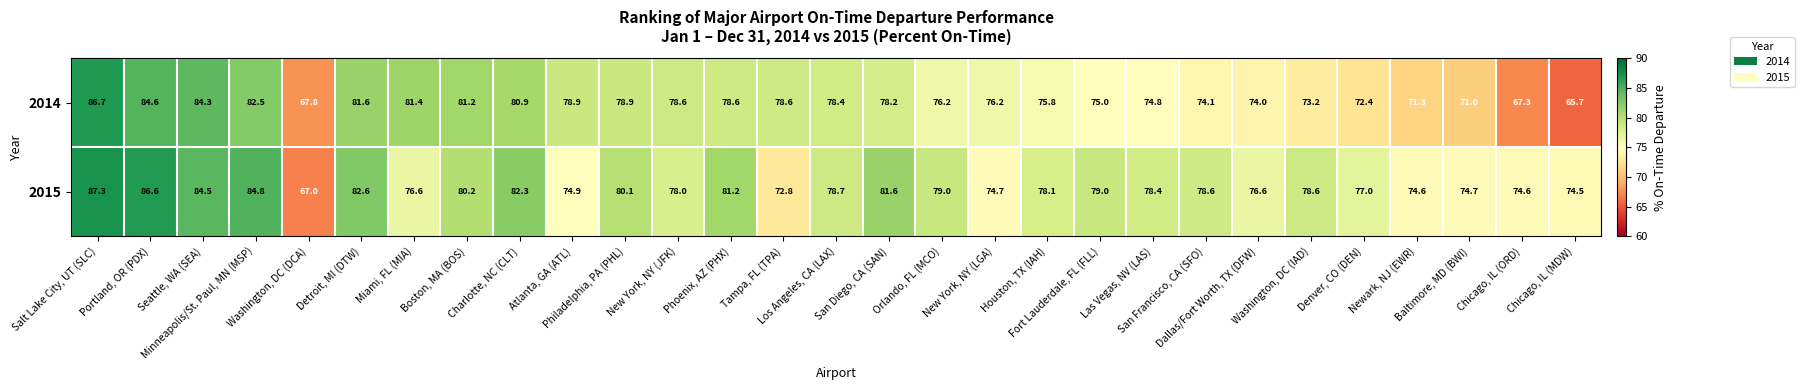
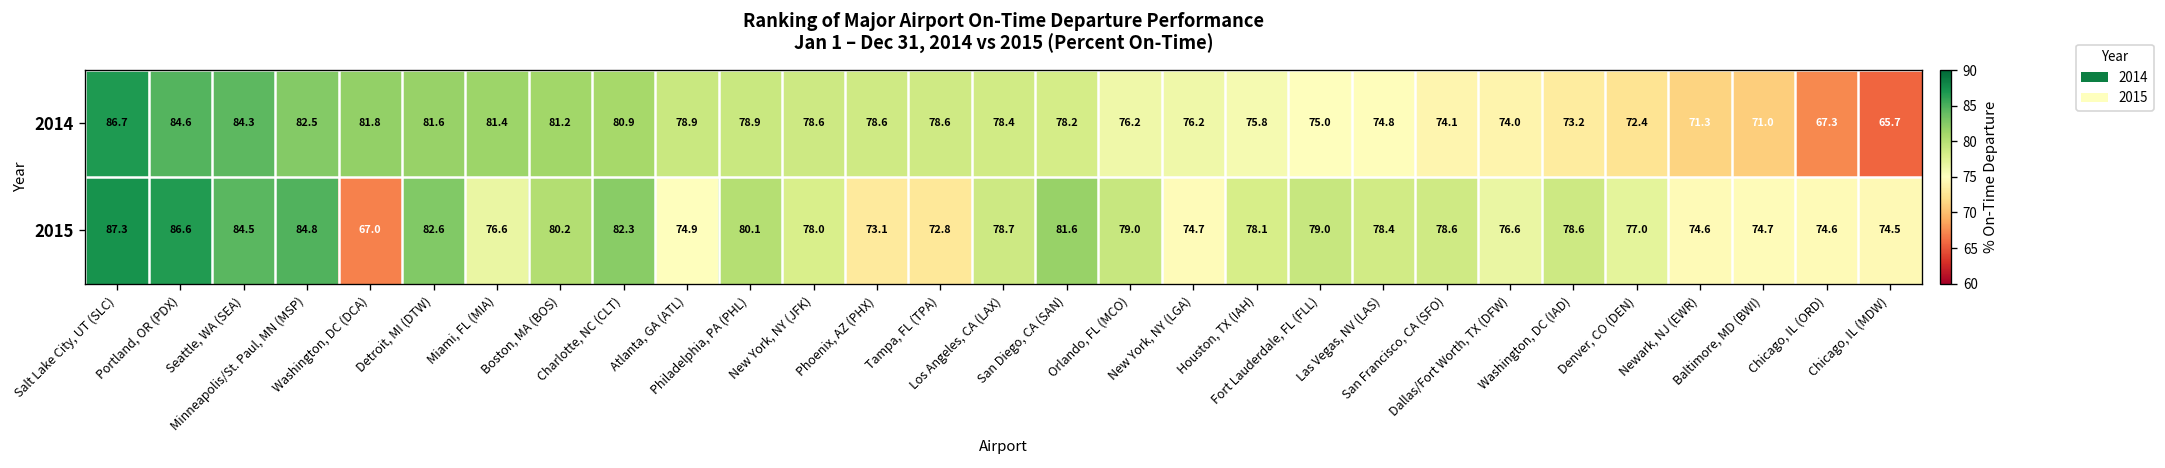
  {
    "2014": {
      "Salt Lake City, UT (SLC)": 86.7,
      "Portland, OR (PDX)": 84.6,
      "Seattle, WA (SEA)": 84.3,
      "Minneapolis/St. Paul, MN (MSP)": 82.5,
-     "Washington, DC (DCA)": 67.8,
+     "Washington, DC (DCA)": 81.8,
      "Detroit, MI (DTW)": 81.6,
      "Miami, FL (MIA)": 81.4,
      "Boston, MA (BOS)": 81.2,
      "Charlotte, NC (CLT)": 80.9,
      "Atlanta, GA (ATL)": 78.9,
      "Philadelphia, PA (PHL)": 78.9,
      "New York, NY (JFK)": 78.6,
      "Phoenix, AZ (PHX)": 78.6,
      "Tampa, FL (TPA)": 78.6,
      "Los Angeles, CA (LAX)": 78.4,
      "San Diego, CA (SAN)": 78.2,
      "Orlando, FL (MCO)": 76.2,
      "New York, NY (LGA)": 76.2,
      "Houston, TX (IAH)": 75.8,
      "Fort Lauderdale, FL (FLL)": 75.0,
      "Las Vegas, NV (LAS)": 74.8,
      "San Francisco, CA (SFO)": 74.1,
      "Dallas/Fort Worth, TX (DFW)": 74.0,
      "Washington, DC (IAD)": 73.2,
      "Denver, CO (DEN)": 72.4,
      "Newark, NJ (EWR)": 71.3,
      "Baltimore, MD (BWI)": 71.0,
      "Chicago, IL (ORD)": 67.3,
      "Chicago, IL (MDW)": 65.7
    },
    "2015": {
      "Salt Lake City, UT (SLC)": 87.3,
      "Portland, OR (PDX)": 86.6,
      "Seattle, WA (SEA)": 84.5,
      "Minneapolis/St. Paul, MN (MSP)": 84.8,
      "Washington, DC (DCA)": 67.0,
      "Detroit, MI (DTW)": 82.6,
      "Miami, FL (MIA)": 76.6,
      "Boston, MA (BOS)": 80.2,
      "Charlotte, NC (CLT)": 82.3,
      "Atlanta, GA (ATL)": 74.9,
      "Philadelphia, PA (PHL)": 80.1,
      "New York, NY (JFK)": 78.0,
-     "Phoenix, AZ (PHX)": 81.2,
+     "Phoenix, AZ (PHX)": 73.1,
      "Tampa, FL (TPA)": 72.8,
      "Los Angeles, CA (LAX)": 78.7,
      "San Diego, CA (SAN)": 81.6,
      "Orlando, FL (MCO)": 79.0,
      "New York, NY (LGA)": 74.7,
      "Houston, TX (IAH)": 78.1,
      "Fort Lauderdale, FL (FLL)": 79.0,
      "Las Vegas, NV (LAS)": 78.4,
      "San Francisco, CA (SFO)": 78.6,
      "Dallas/Fort Worth, TX (DFW)": 76.6,
      "Washington, DC (IAD)": 78.6,
      "Denver, CO (DEN)": 77.0,
      "Newark, NJ (EWR)": 74.6,
      "Baltimore, MD (BWI)": 74.7,
      "Chicago, IL (ORD)": 74.6,
      "Chicago, IL (MDW)": 74.5
    }
  }
